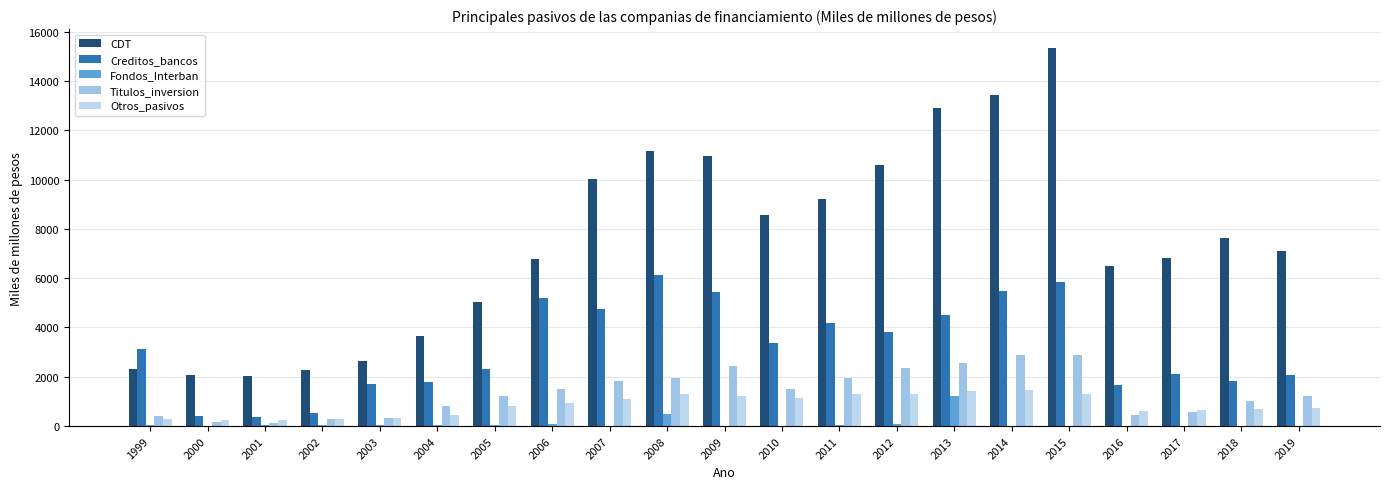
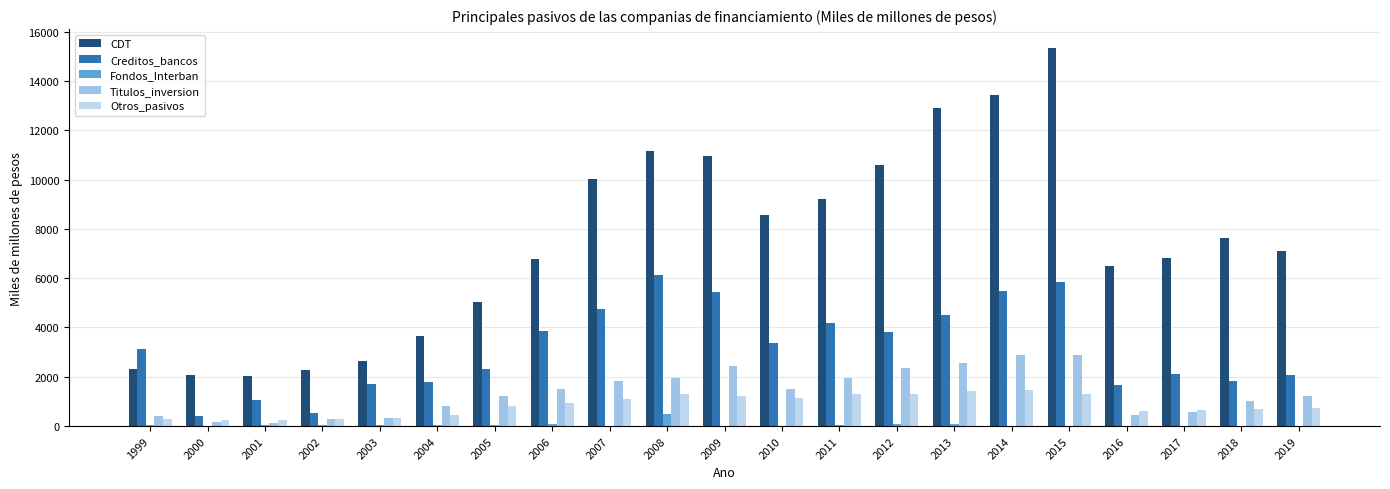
  {
    "CDT": {
      "1999": 2300,
      "2000": 2100,
      "2001": 2000,
      "2002": 2300,
      "2003": 2600,
      "2004": 3600,
      "2005": 5000,
      "2006": 6800,
      "2007": 10000,
      "2008": 11200,
      "2009": 11000,
      "2010": 8500,
      "2011": 9200,
      "2012": 10600,
      "2013": 12900,
      "2014": 13400,
      "2015": 15300,
      "2016": 6500,
      "2017": 6800,
      "2018": 7600,
      "2019": 7100
    },
    "Creditos_bancos": {
      "1999": 3100,
      "2000": 400,
-     "2001": 400,
+     "2001": 1100,
      "2002": 500,
      "2003": 1700,
      "2004": 1800,
      "2005": 2300,
-     "2006": 5200,
+     "2006": 3900,
      "2007": 4700,
      "2008": 6100,
      "2009": 5400,
      "2010": 3400,
      "2011": 4200,
      "2012": 3800,
      "2013": 4500,
      "2014": 5500,
      "2015": 5800,
      "2016": 1700,
      "2017": 2100,
      "2018": 1800,
      "2019": 2100
    },
    "Fondos_Interban": {
      "2008": 500,
-     "2013": 1200,
+     "2013": 100,
      "2015": 0,
      "2017": 0,
      "2018": 0,
      "2019": 0
    }
  }
